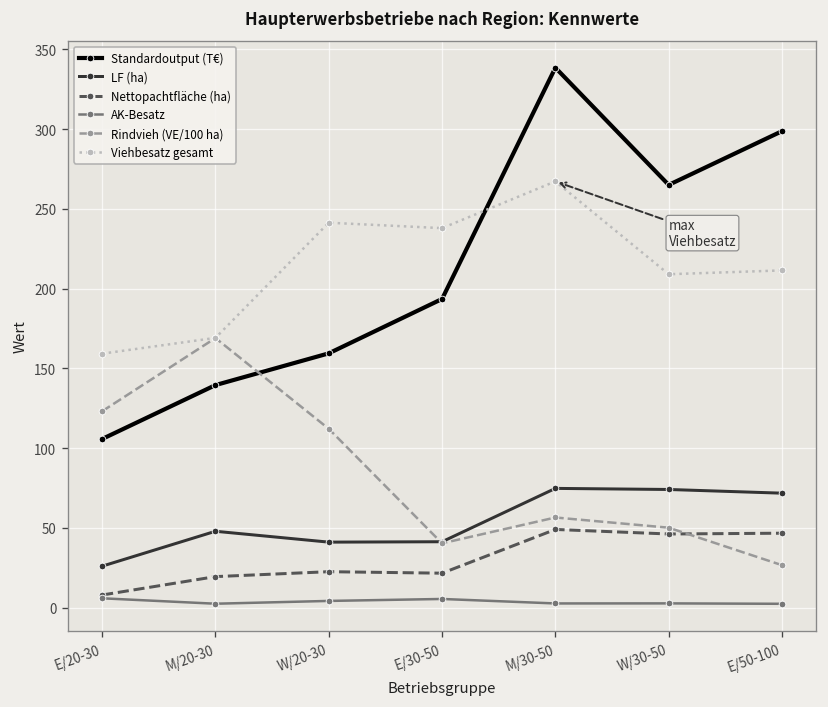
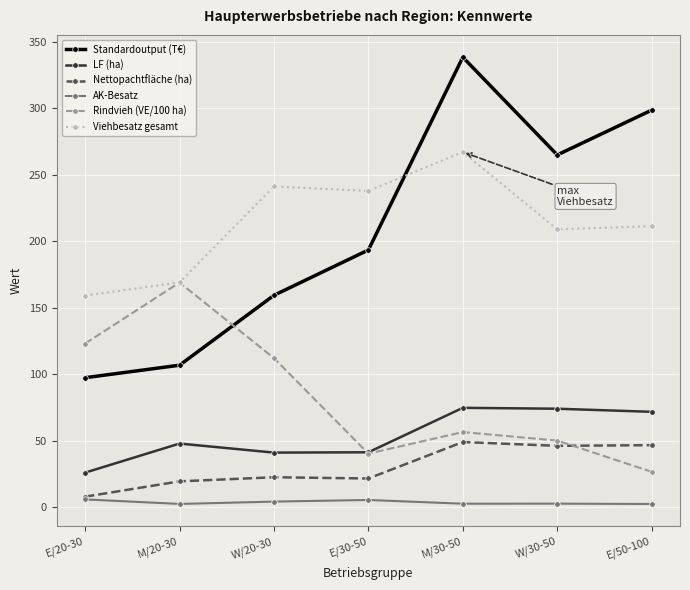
  {
    "Standardoutput (T€)": {
-     "E/20-30": 106,
-     "M/20-30": 140,
+     "E/20-30": 97,
+     "M/20-30": 107,
      "W/20-30": 159,
      "E/30-50": 194,
      "M/30-50": 339,
      "W/30-50": 265,
      "E/50-100": 299
    }
  }
